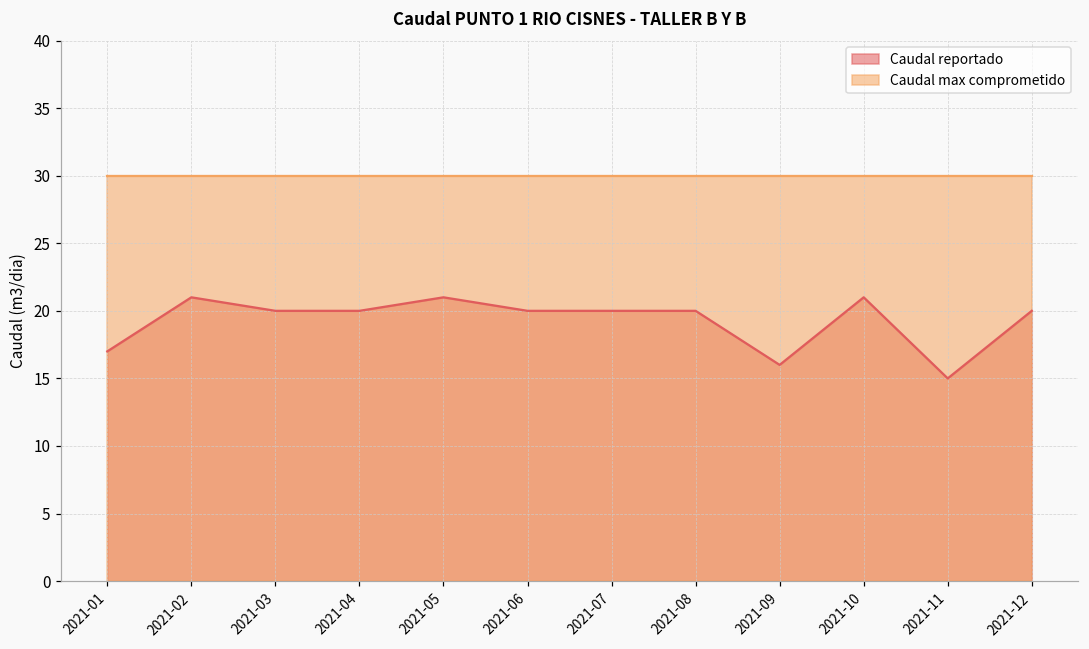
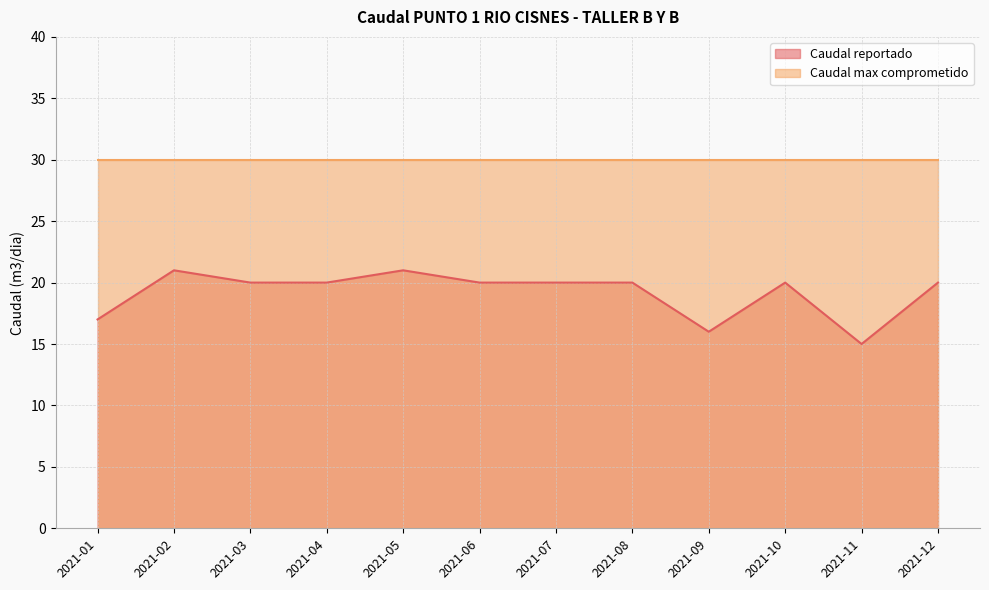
  {
    "Caudal reportado": {
      "2021-01": 17,
      "2021-02": 21,
      "2021-03": 20,
      "2021-04": 20,
      "2021-05": 21,
      "2021-06": 20,
      "2021-07": 20,
      "2021-08": 20,
      "2021-09": 16,
-     "2021-10": 21,
+     "2021-10": 20,
      "2021-11": 15,
      "2021-12": 20
    },
    "Caudal max comprometido": {
      "2021-01": 30,
      "2021-02": 30,
      "2021-03": 30,
      "2021-04": 30,
      "2021-05": 30,
      "2021-06": 30,
      "2021-07": 30,
      "2021-08": 30,
      "2021-09": 30,
      "2021-10": 30,
      "2021-11": 30,
      "2021-12": 30
    }
  }
